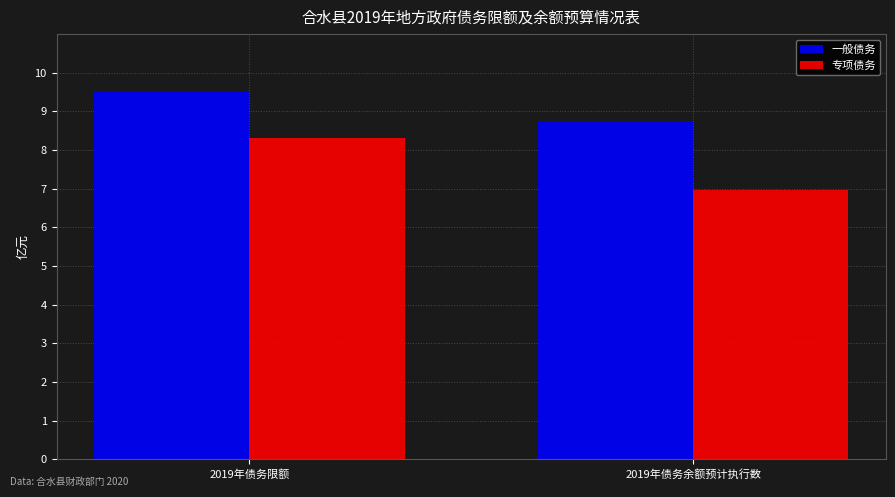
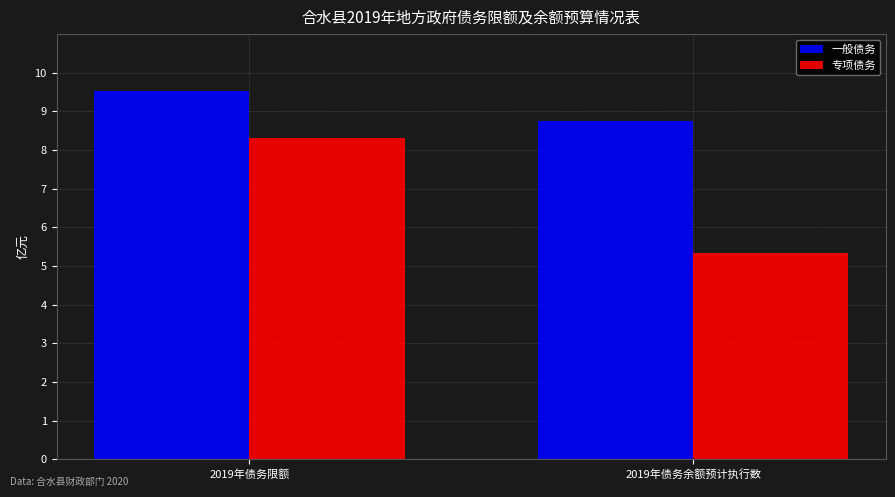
  {
    "一般债务": {
      "2019年债务限额": 9.5,
      "2019年债务余额预计执行数": 8.7
    },
    "专项债务": {
      "2019年债务限额": 8.3,
-     "2019年债务余额预计执行数": 7.0
+     "2019年债务余额预计执行数": 5.3
    }
  }
